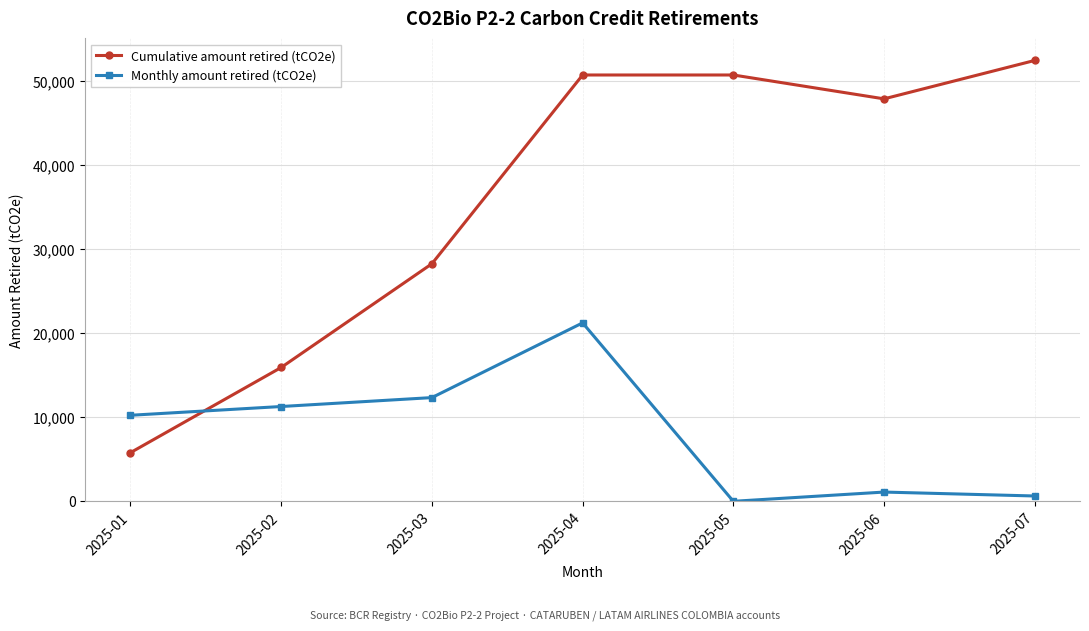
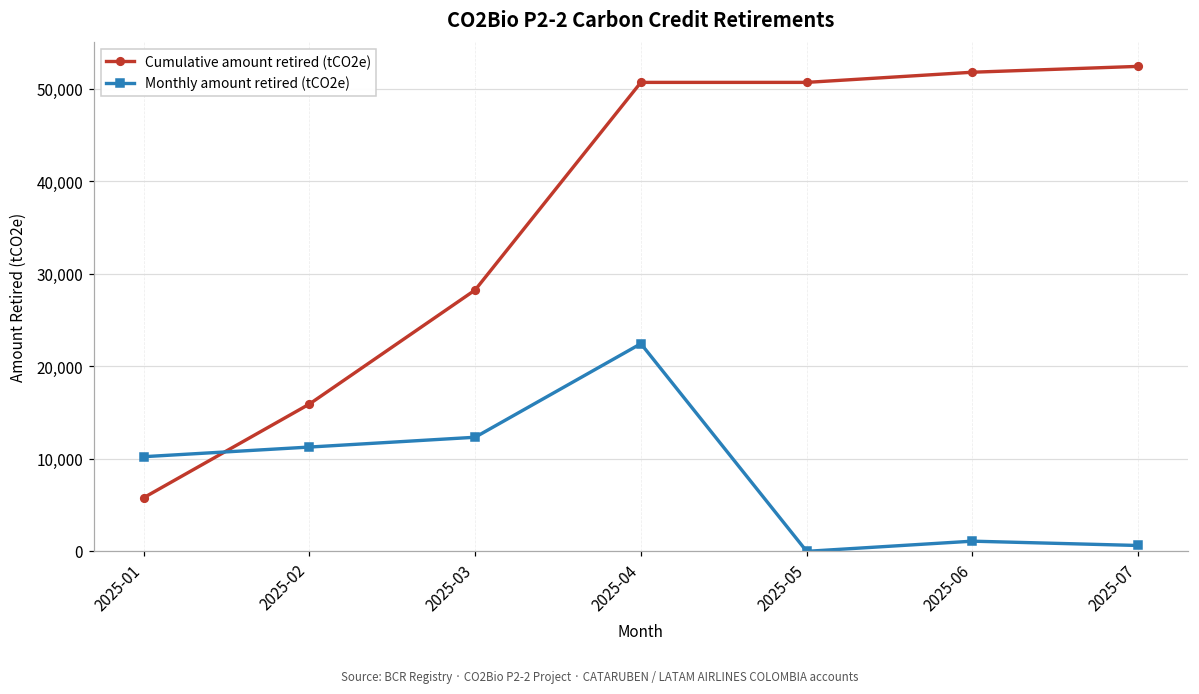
  {
    "Cumulative amount retired (tCO2e)": {
      "2025-01": "6,000",
      "2025-02": "16,000",
      "2025-03": "28,000",
      "2025-04": "51,000",
      "2025-05": "51,000",
-     "2025-06": "48,000",
+     "2025-06": "52,000",
      "2025-07": "52,000"
    },
    "Monthly amount retired (tCO2e)": {
      "2025-01": "10,000",
      "2025-02": "11,000",
      "2025-03": "12,000",
-     "2025-04": "21,000",
+     "2025-04": "22,000",
      "2025-05": "0",
      "2025-06": "1,000",
      "2025-07": "1,000"
    }
  }
